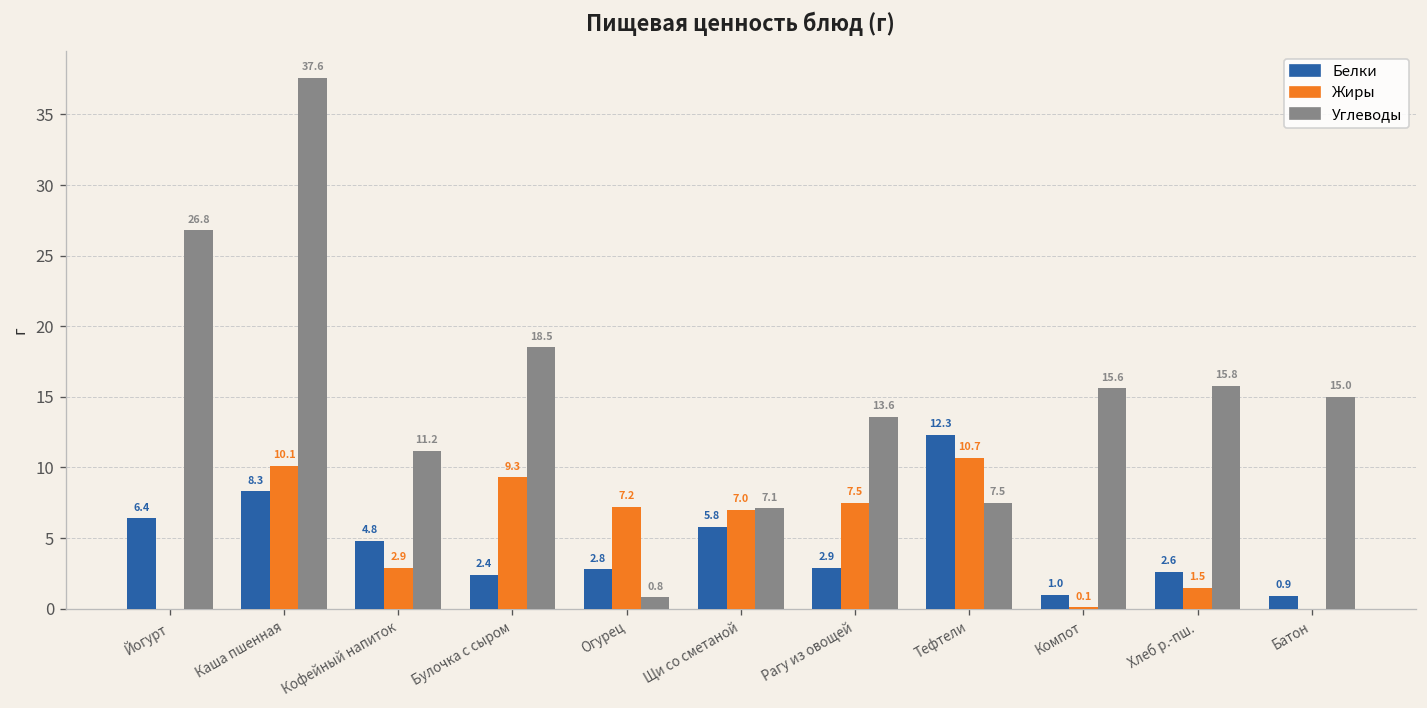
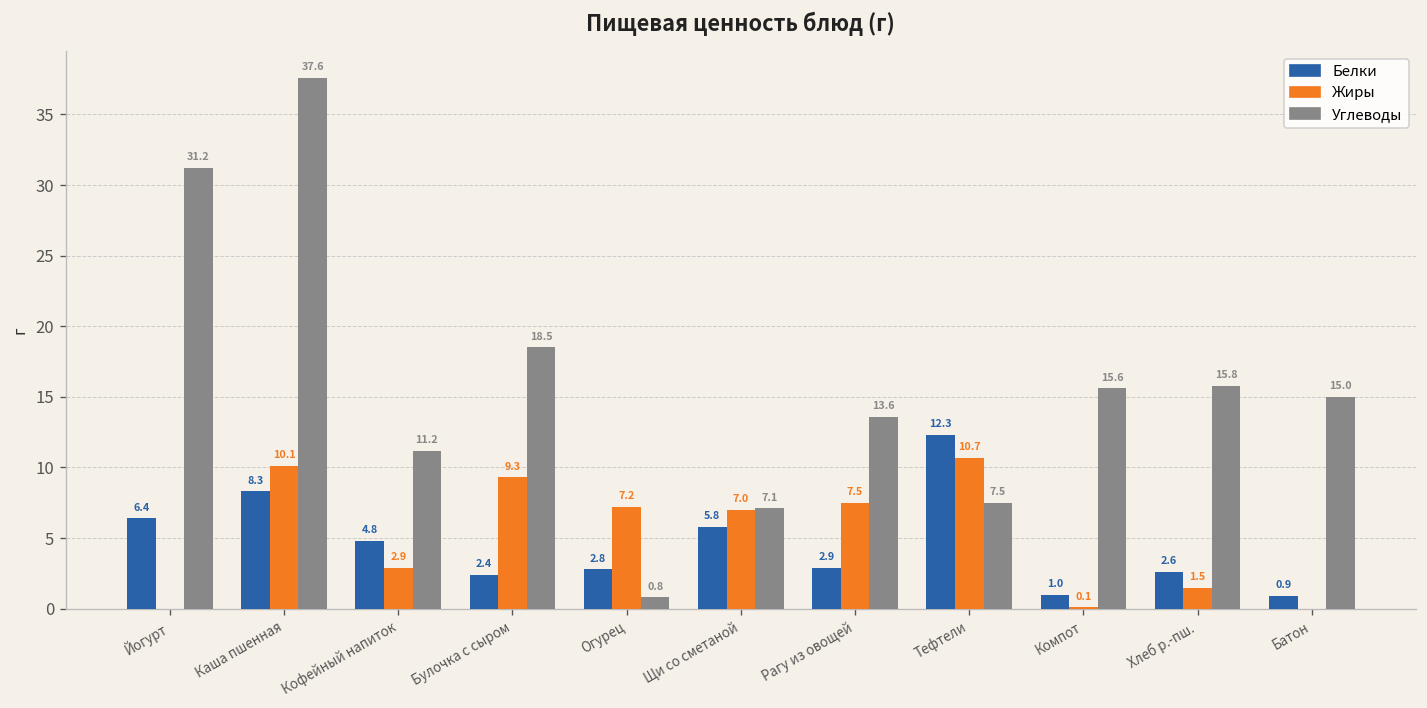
  {
    "Белки": {
      "Йогурт": 6.4,
      "Каша пшенная": 8.3,
      "Кофейный напиток": 4.8,
      "Булочка с сыром": 2.4,
      "Огурец": 2.8,
      "Щи со сметаной": 5.8,
      "Рагу из овощей": 2.9,
      "Тефтели": 12.3,
      "Компот": 1.0,
      "Хлеб р.-пш.": 2.6,
      "Батон": 0.9
    },
    "Жиры": {
      "Каша пшенная": 10.1,
      "Кофейный напиток": 2.9,
      "Булочка с сыром": 9.3,
      "Огурец": 7.2,
      "Щи со сметаной": 7.0,
      "Рагу из овощей": 7.5,
      "Тефтели": 10.7,
      "Компот": 0.1,
      "Хлеб р.-пш.": 1.5
    },
    "Углеводы": {
-     "Йогурт": 26.8,
+     "Йогурт": 31.2,
      "Каша пшенная": 37.6,
      "Кофейный напиток": 11.2,
      "Булочка с сыром": 18.5,
      "Огурец": 0.8,
      "Щи со сметаной": 7.1,
      "Рагу из овощей": 13.6,
      "Тефтели": 7.5,
      "Компот": 15.6,
      "Хлеб р.-пш.": 15.8,
      "Батон": 15.0
    }
  }
